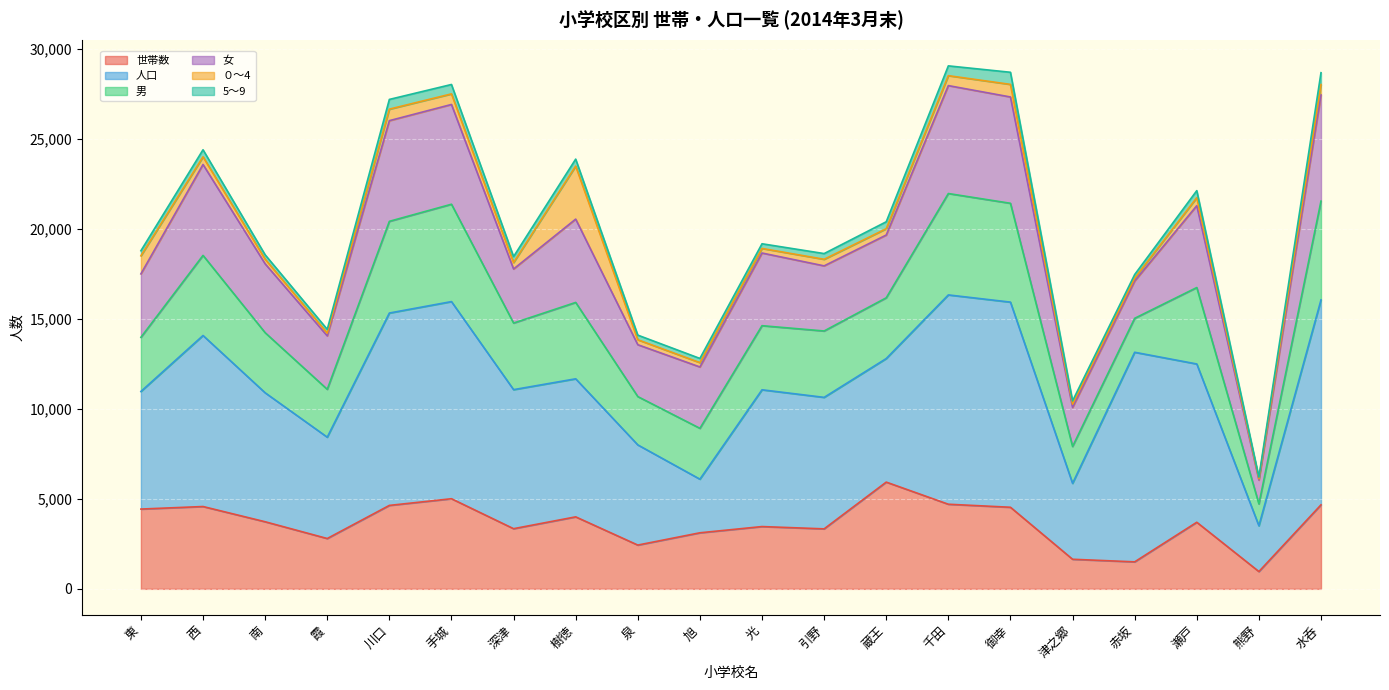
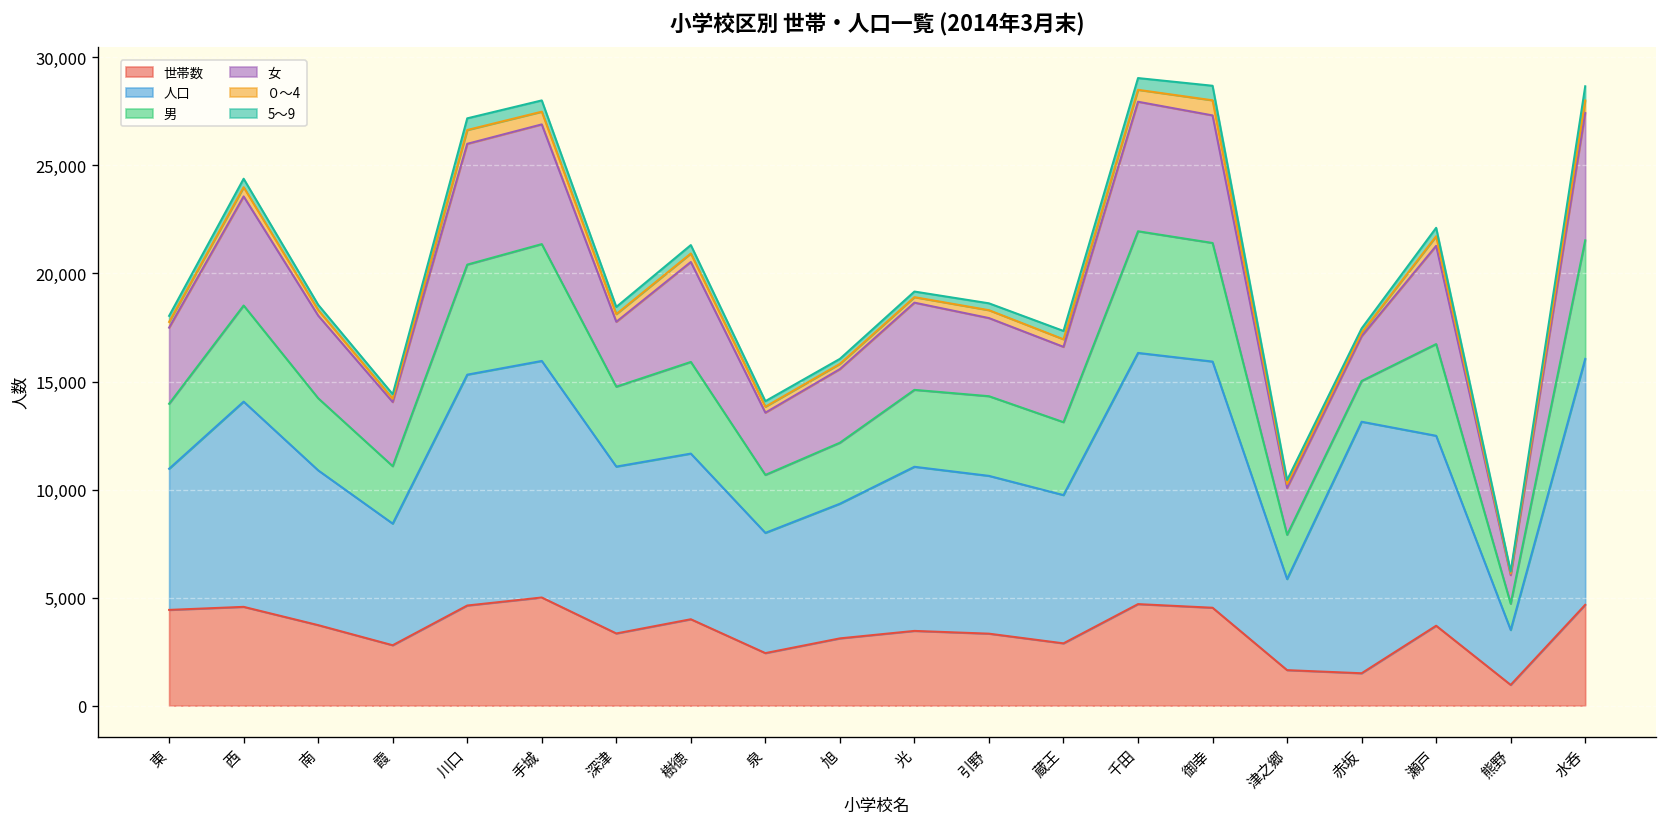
  {
    "世帯数": {
      "東": "4,400",
      "西": "4,600",
      "南": "3,700",
      "霞": "2,800",
      "川口": "4,600",
      "手城": "5,000",
      "深津": "3,300",
      "樹徳": "4,000",
      "泉": "2,400",
      "旭": "3,100",
      "光": "3,500",
      "引野": "3,300",
-     "蔵王": "5,900",
+     "蔵王": "2,900",
      "千田": "4,700",
      "御幸": "4,500",
      "津之郷": "1,600",
      "赤坂": "1,500",
      "瀬戸": "3,700",
      "熊野": "1,000",
      "水呑": "4,700"
    },
    "人口": {
      "東": "6,500",
      "西": "9,500",
      "南": "7,200",
      "霞": "5,600",
      "川口": "10,700",
      "手城": "10,900",
      "深津": "7,700",
      "樹徳": "7,700",
      "泉": "5,600",
-     "旭": "3,000",
+     "旭": "6,200",
      "光": "7,600",
      "引野": "7,300",
      "蔵王": "6,900",
      "千田": "11,600",
      "御幸": "11,400",
      "津之郷": "4,200",
      "赤坂": "11,600",
      "瀬戸": "8,800",
      "熊野": "2,500",
      "水呑": "11,400"
    },
    "女": {
      "東": "3,500",
      "西": "5,000",
      "南": "3,800",
      "霞": "3,000",
      "川口": "5,600",
      "手城": "5,500",
      "深津": "3,000",
      "樹徳": "4,600",
      "泉": "2,900",
      "旭": "3,400",
      "光": "4,000",
      "引野": "3,600",
      "蔵王": "3,500",
      "千田": "6,000",
      "御幸": "5,900",
      "津之郷": "2,200",
      "赤坂": "2,100",
      "瀬戸": "4,500",
      "水呑": "5,900"
    },
    "０～4": {
-     "東": "1,000",
+     "東": "300",
      "西": "400",
      "南": "300",
      "霞": "200",
      "川口": "600",
      "手城": "600",
      "深津": "400",
-     "樹徳": "2,900",
+     "樹徳": "400",
      "泉": "300",
      "旭": "200",
      "光": "300",
      "引野": "400",
      "蔵王": "400",
      "千田": "600",
      "御幸": "700",
      "津之郷": "200",
      "赤坂": "200",
      "瀬戸": "400",
      "水呑": "600"
    }
  }
